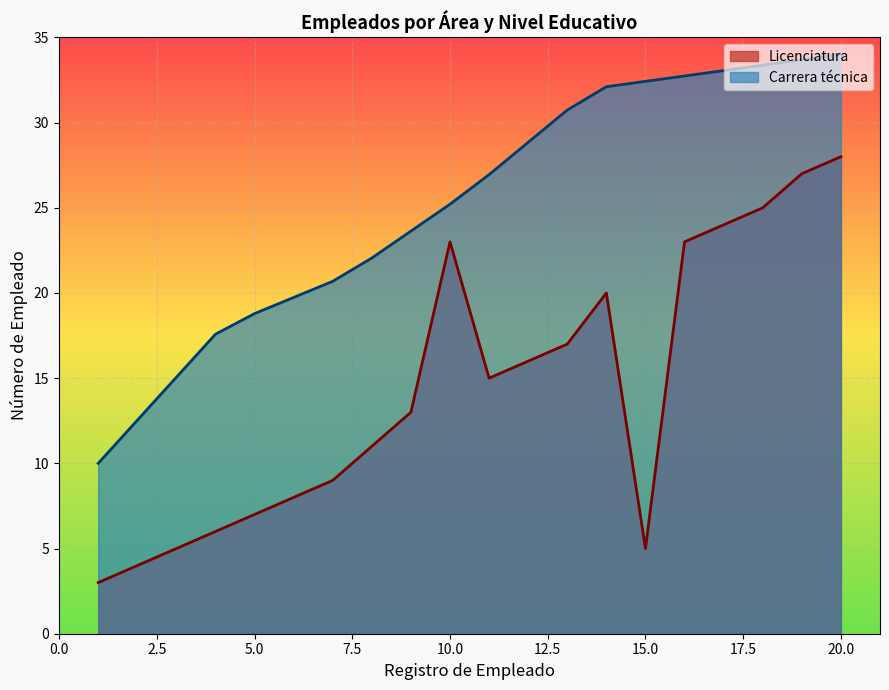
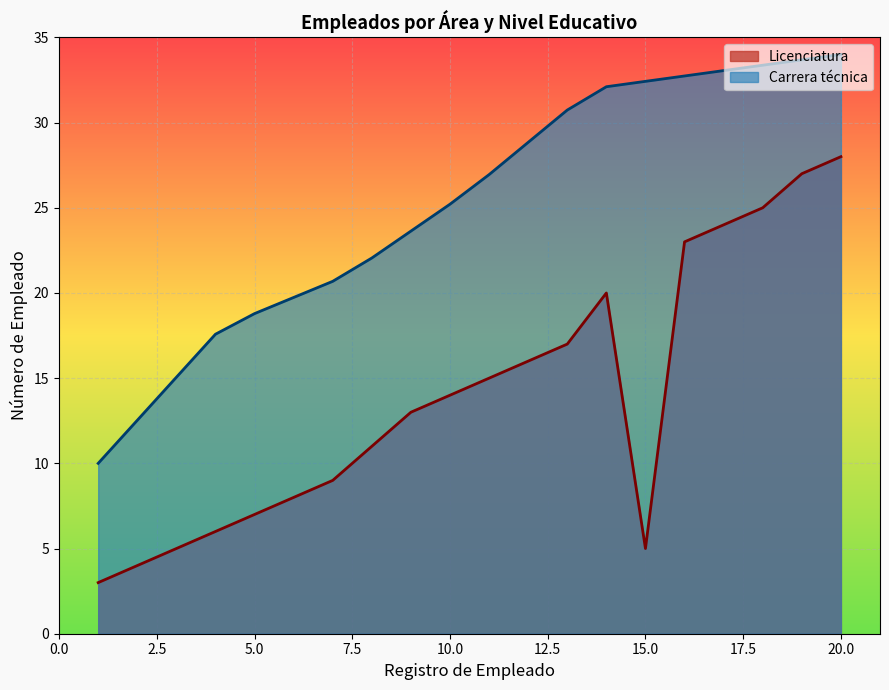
  {
    "Licenciatura": {
      "5.0": 7,
-     "10.0": 23,
+     "10.0": 14,
      "15.0": 5,
      "20.0": 28
    },
    "Carrera técnica": {
      "5.0": 18.8,
      "10.0": 25.2,
      "15.0": 32.4
    }
  }
